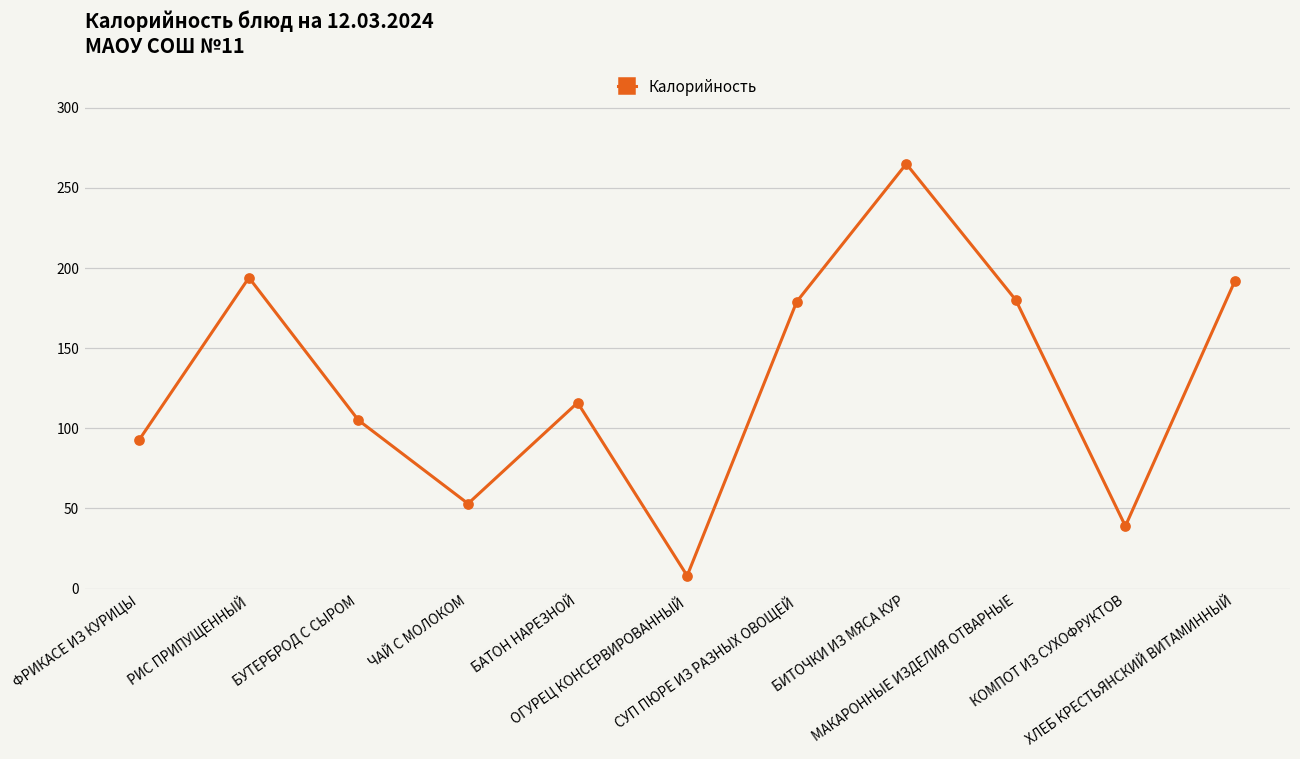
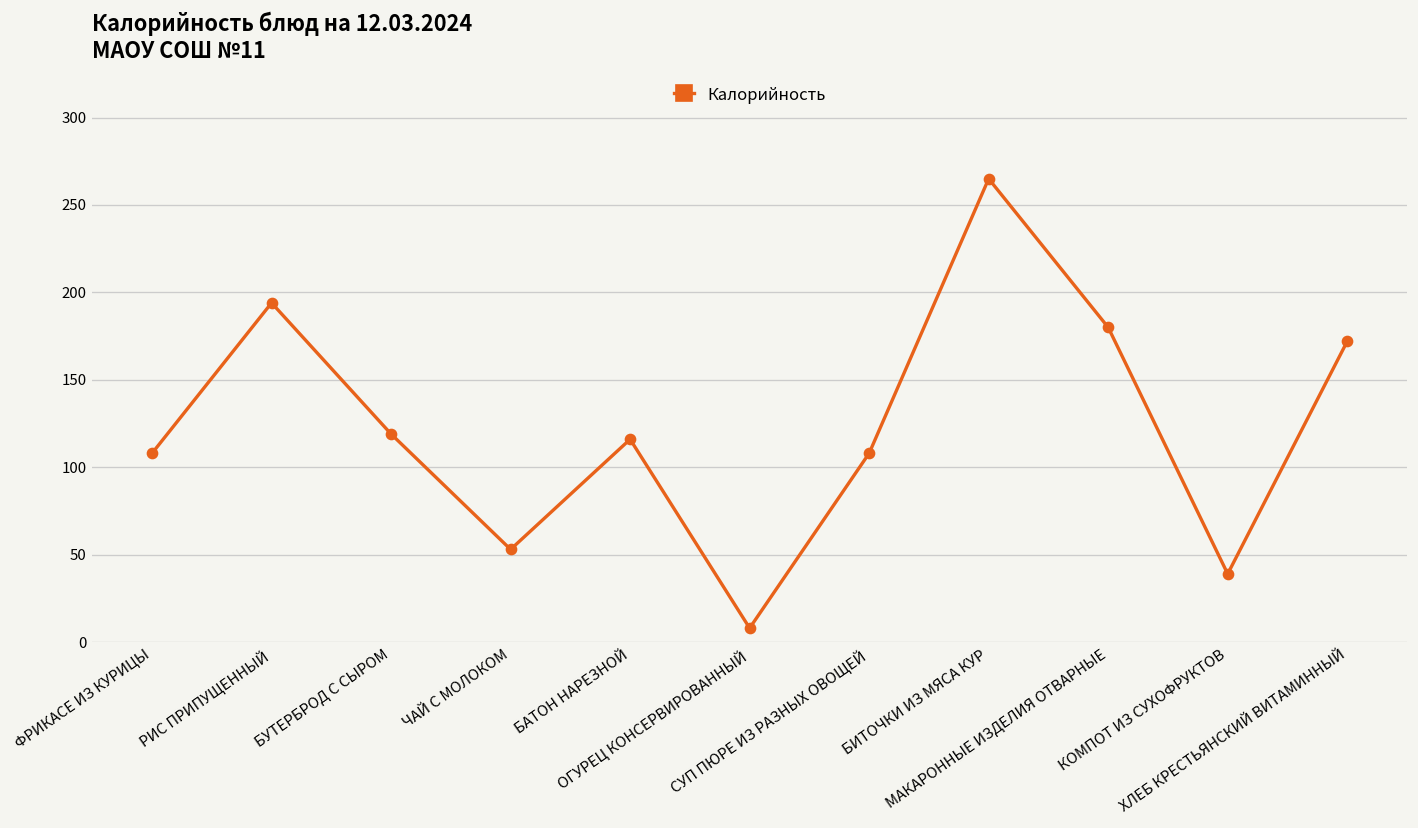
  {
-   "ФРИКАСЕ ИЗ КУРИЦЫ": 93,
+   "ФРИКАСЕ ИЗ КУРИЦЫ": 108,
    "РИС ПРИПУЩЕННЫЙ": 194,
-   "БУТЕРБРОД С СЫРОМ": 105,
+   "БУТЕРБРОД С СЫРОМ": 119,
    "ЧАЙ С МОЛОКОМ": 53,
    "БАТОН НАРЕЗНОЙ": 116,
    "ОГУРЕЦ КОНСЕРВИРОВАННЫЙ": 8,
-   "СУП ПЮРЕ ИЗ РАЗНЫХ ОВОЩЕЙ": 179,
+   "СУП ПЮРЕ ИЗ РАЗНЫХ ОВОЩЕЙ": 108,
    "БИТОЧКИ ИЗ МЯСА КУР": 265,
    "МАКАРОННЫЕ ИЗДЕЛИЯ ОТВАРНЫЕ": 180,
    "КОМПОТ ИЗ СУХОФРУКТОВ": 39,
-   "ХЛЕБ КРЕСТЬЯНСКИЙ ВИТАМИННЫЙ": 192
+   "ХЛЕБ КРЕСТЬЯНСКИЙ ВИТАМИННЫЙ": 172
  }
